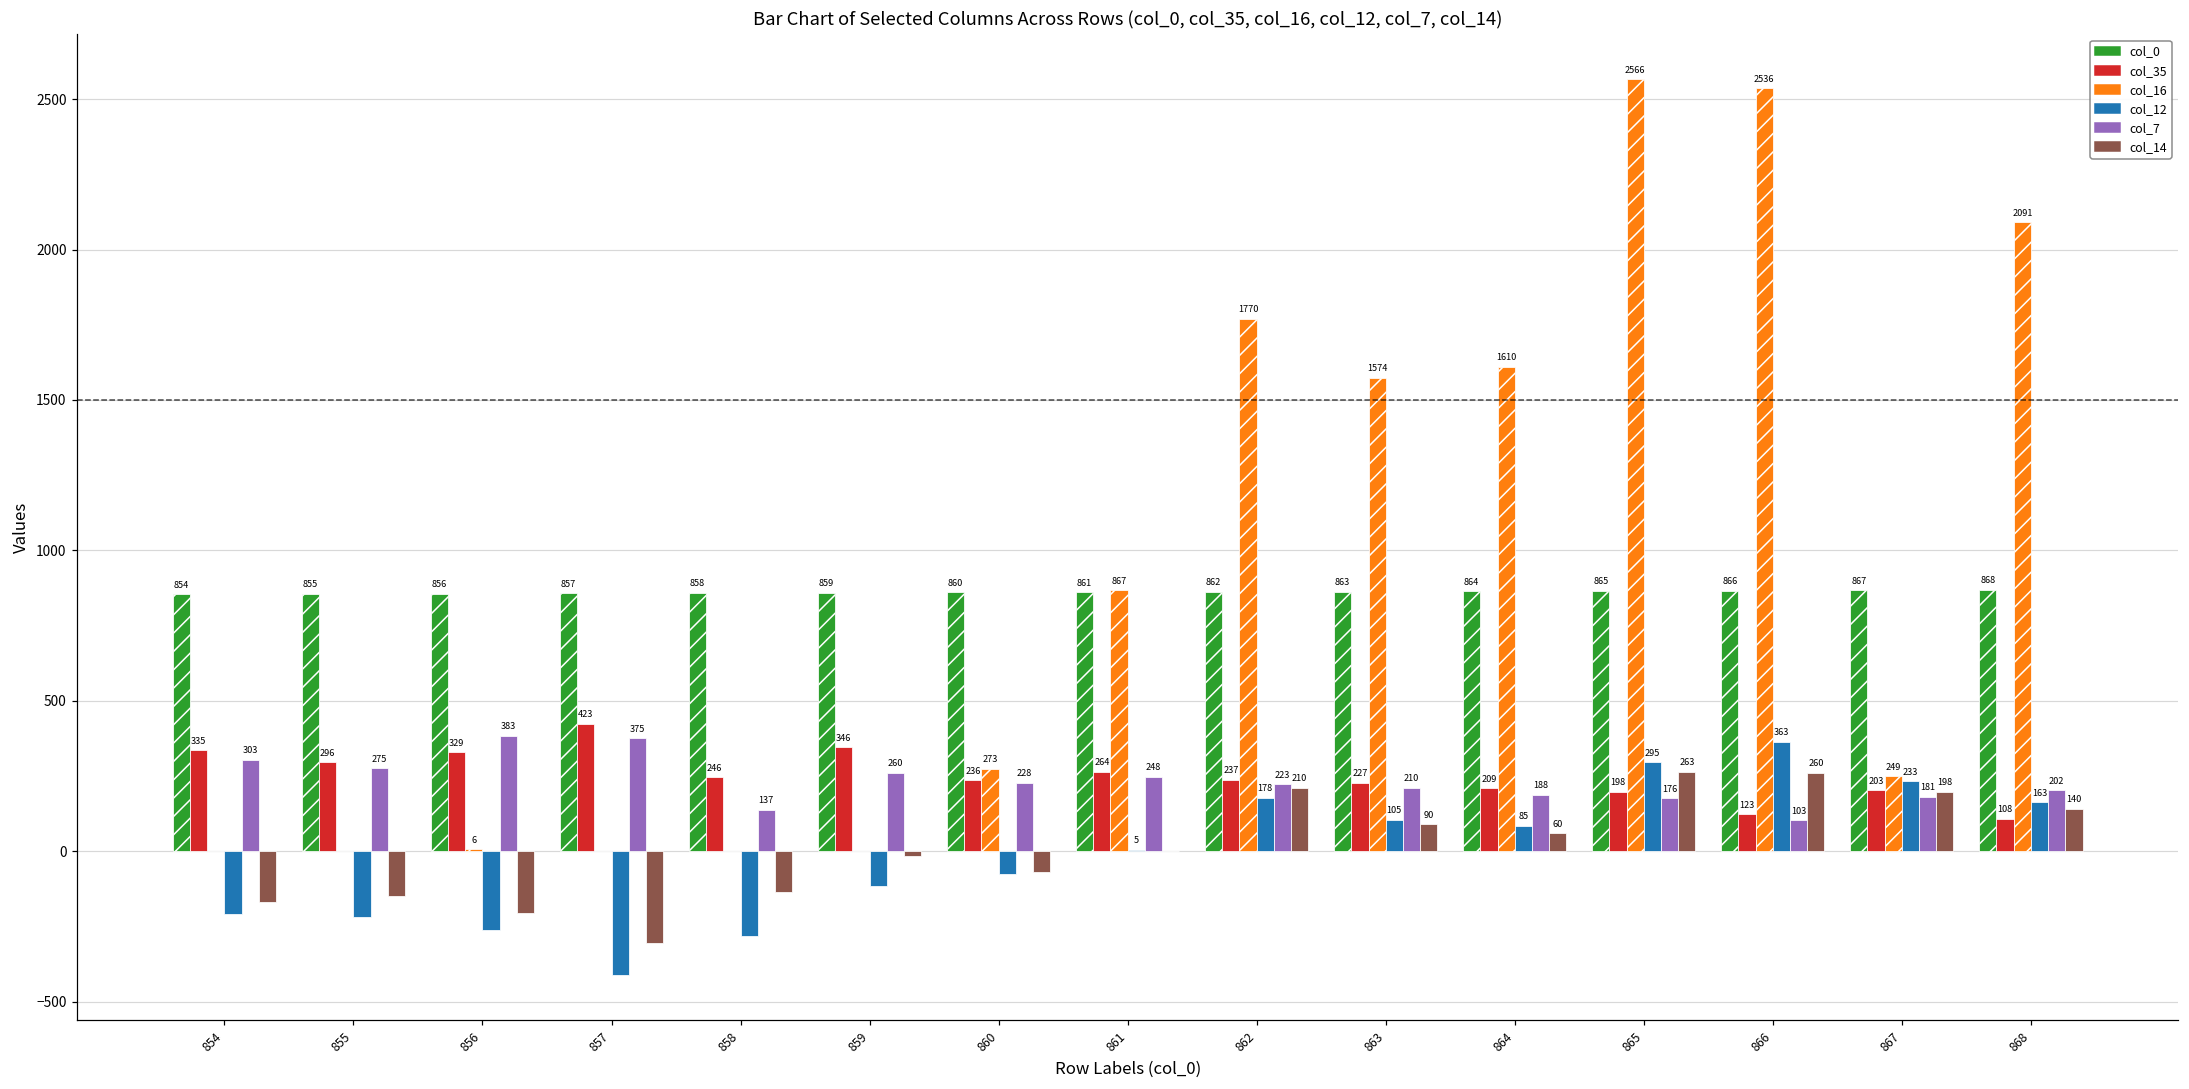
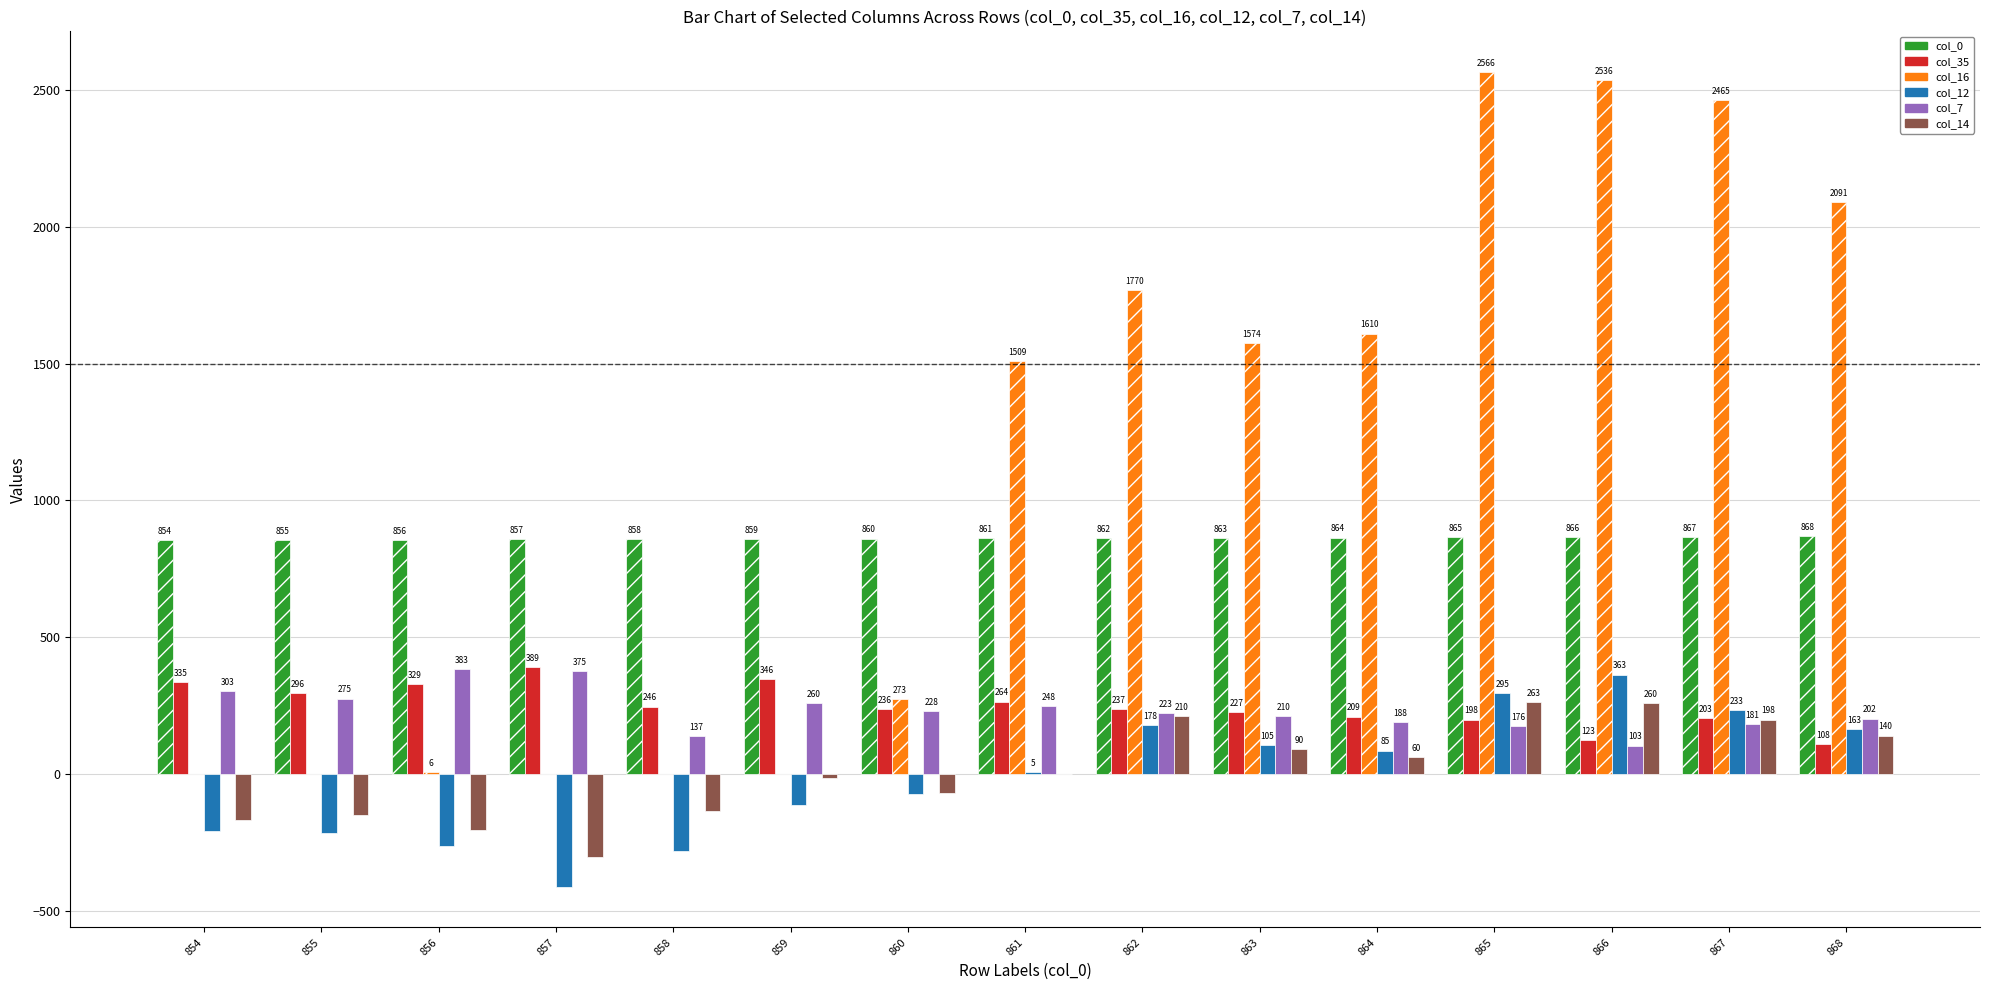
  {
    "col_0": {
      "854": 854,
      "855": 855,
      "856": 856,
      "857": 857,
      "858": 858,
      "859": 859,
      "860": 860,
      "861": 861,
      "862": 862,
      "863": 863,
      "864": 864,
      "865": 865,
      "866": 866,
      "867": 867,
      "868": 868
    },
    "col_35": {
      "854": 335,
      "855": 296,
      "856": 329,
-     "857": 423,
+     "857": 389,
      "858": 246,
      "859": 346,
      "860": 236,
      "861": 264,
      "862": 237,
      "863": 227,
      "864": 209,
      "865": 198,
      "866": 123,
      "867": 203,
      "868": 108
    },
    "col_16": {
      "856": 6,
      "860": 273,
-     "861": 867,
+     "861": 1509,
      "862": 1770,
      "863": 1574,
      "864": 1610,
      "865": 2566,
      "866": 2536,
-     "867": 249,
+     "867": 2465,
      "868": 2091
    },
    "col_12": {
      "861": 5,
      "862": 178,
      "863": 105,
      "864": 85,
      "865": 295,
      "866": 363,
      "867": 233,
      "868": 163
    },
    "col_7": {
      "854": 303,
      "855": 275,
      "856": 383,
      "857": 375,
      "858": 137,
      "859": 260,
      "860": 228,
      "861": 248,
      "862": 223,
      "863": 210,
      "864": 188,
      "865": 176,
      "866": 103,
      "867": 181,
      "868": 202
    },
    "col_14": {
      "862": 210,
      "863": 90,
      "864": 60,
      "865": 263,
      "866": 260,
      "867": 198,
      "868": 140
    }
  }
